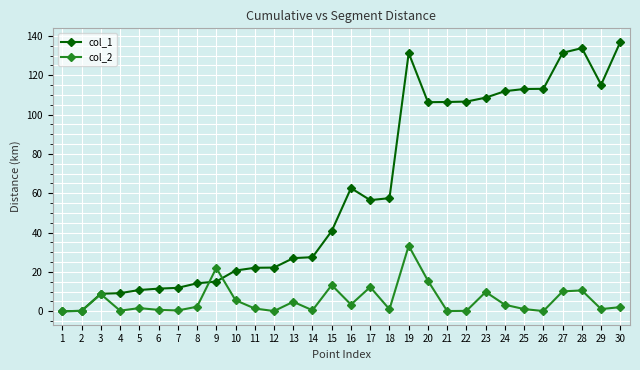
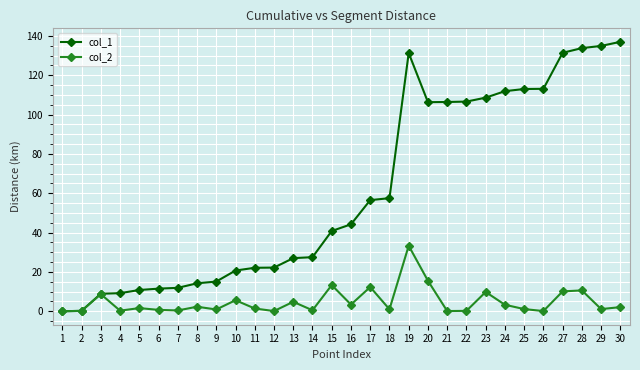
  {
    "col_1": {
      "4": 9,
      "5": 11,
      "6": 12,
      "7": 12,
      "8": 14,
      "9": 15,
      "10": 21,
      "11": 22,
      "12": 22,
      "13": 27,
      "14": 28,
      "15": 41,
-     "16": 63,
+     "16": 44,
      "17": 57,
      "18": 58,
      "19": 131,
      "20": 106,
      "21": 106,
      "22": 107,
      "23": 109,
      "24": 112,
      "25": 113,
      "26": 113,
      "27": 131,
      "28": 134,
-     "29": 115,
+     "29": 135,
      "30": 137
    },
    "col_2": {
      "4": 0,
      "5": 2,
      "6": 1,
      "7": 0,
      "8": 2,
-     "9": 22,
+     "9": 1,
      "10": 6,
      "11": 1,
      "12": 0,
      "13": 5,
      "14": 1,
      "15": 13,
      "16": 3,
      "17": 12,
      "18": 1,
      "19": 33,
      "20": 16,
      "21": 0,
      "22": 0,
      "23": 10,
      "24": 3,
      "25": 1,
      "26": 0,
      "27": 10,
      "28": 11,
      "29": 1,
      "30": 2
    }
  }
